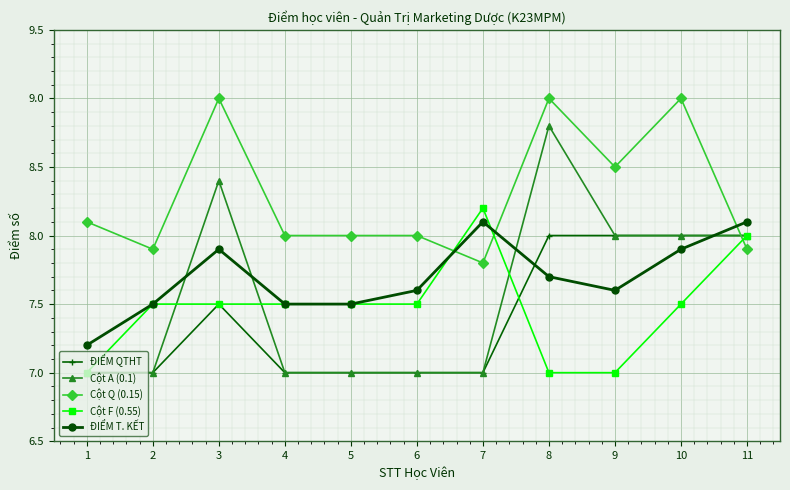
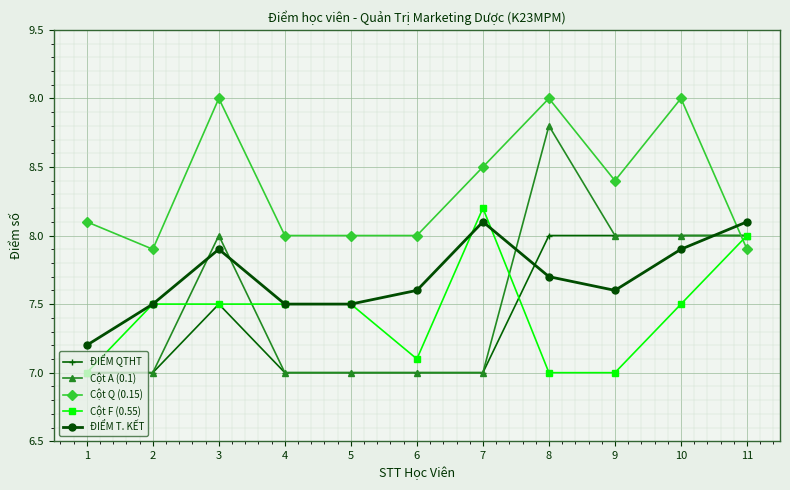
  {
    "Cột A (0.1)": {
-     "3": 8.4,
+     "3": 8.0,
      "8": 8.8
    },
    "Cột Q (0.15)": {
      "1": 8.1,
      "2": 7.9,
      "3": 9.0,
      "4": 8.0,
      "5": 8.0,
      "6": 8.0,
-     "7": 7.8,
+     "7": 8.5,
      "8": 9.0,
-     "9": 8.5,
+     "9": 8.4,
      "10": 9.0,
      "11": 7.9
    },
    "Cột F (0.55)": {
-     "6": 7.5,
+     "6": 7.1,
      "7": 8.2,
      "8": 7.0,
      "9": 7.0,
      "10": 7.5
    }
  }
